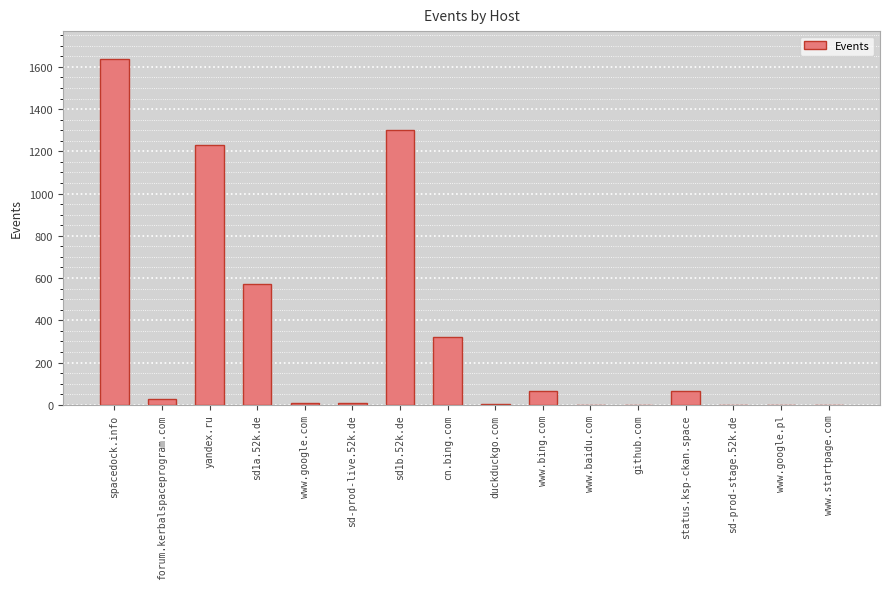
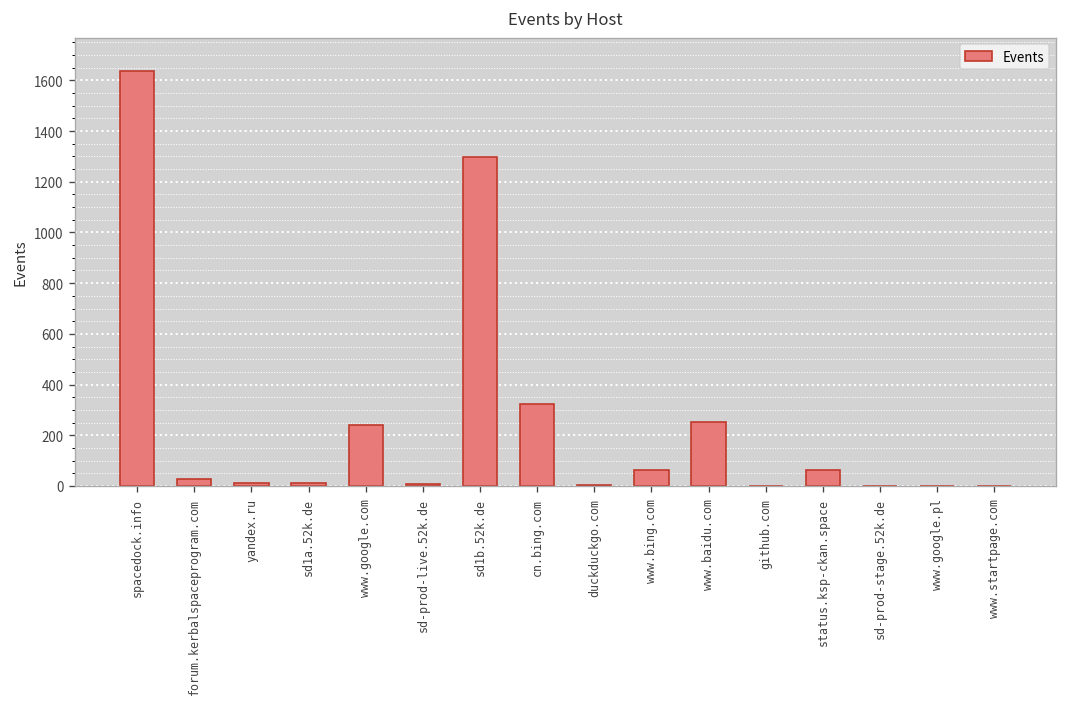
  {
    "spacedock.info": 1640,
    "forum.kerbalspaceprogram.com": 30,
-   "yandex.ru": 1230,
-   "sd1a.52k.de": 570,
-   "www.google.com": 10,
+   "yandex.ru": 10,
+   "sd1a.52k.de": 10,
+   "www.google.com": 240,
    "sd1b.52k.de": 1300,
    "cn.bing.com": 320,
    "www.bing.com": 60,
-   "www.baidu.com": 0,
+   "www.baidu.com": 250,
    "status.ksp-ckan.space": 60
  }
